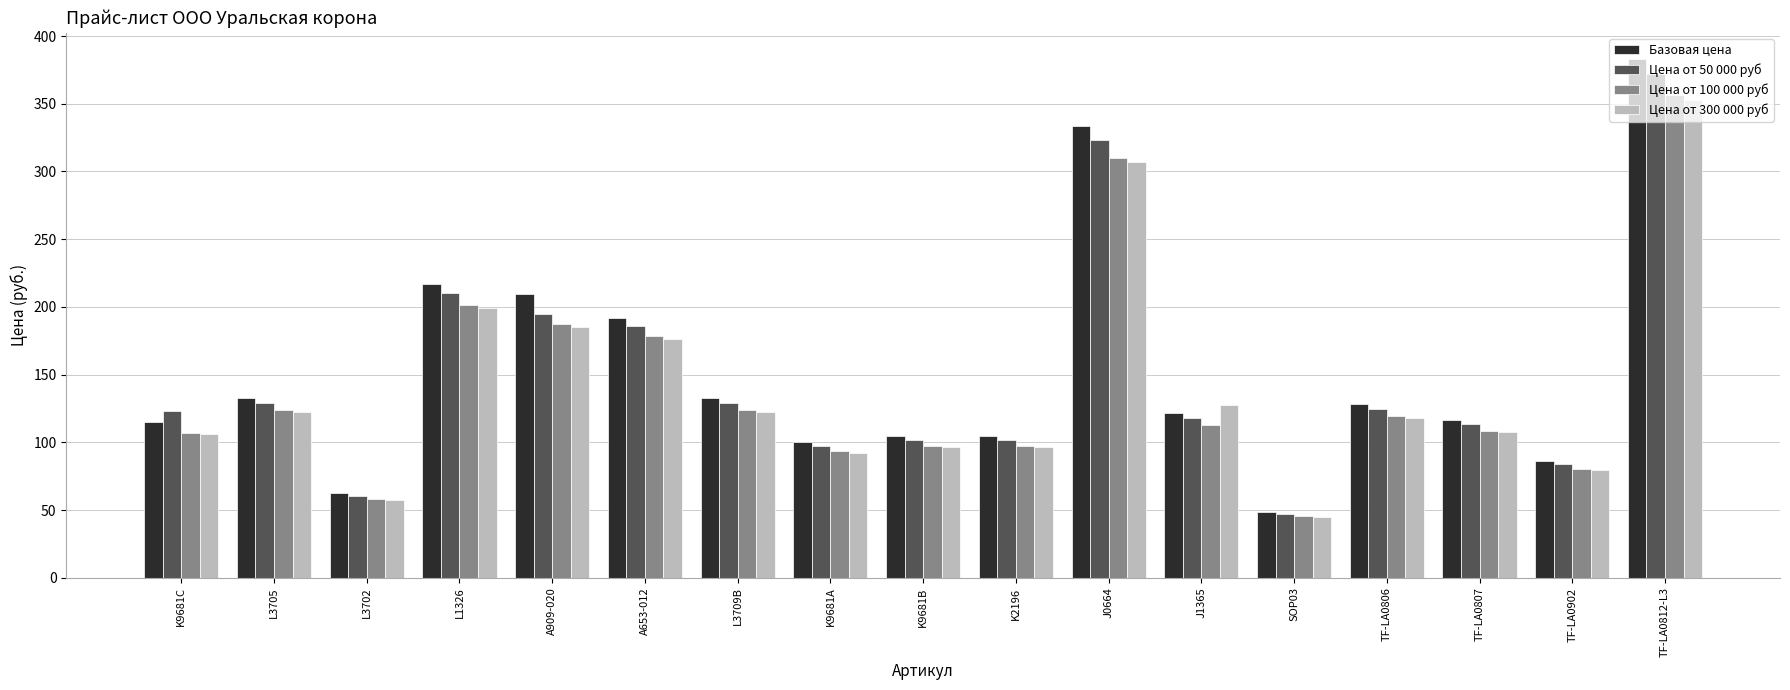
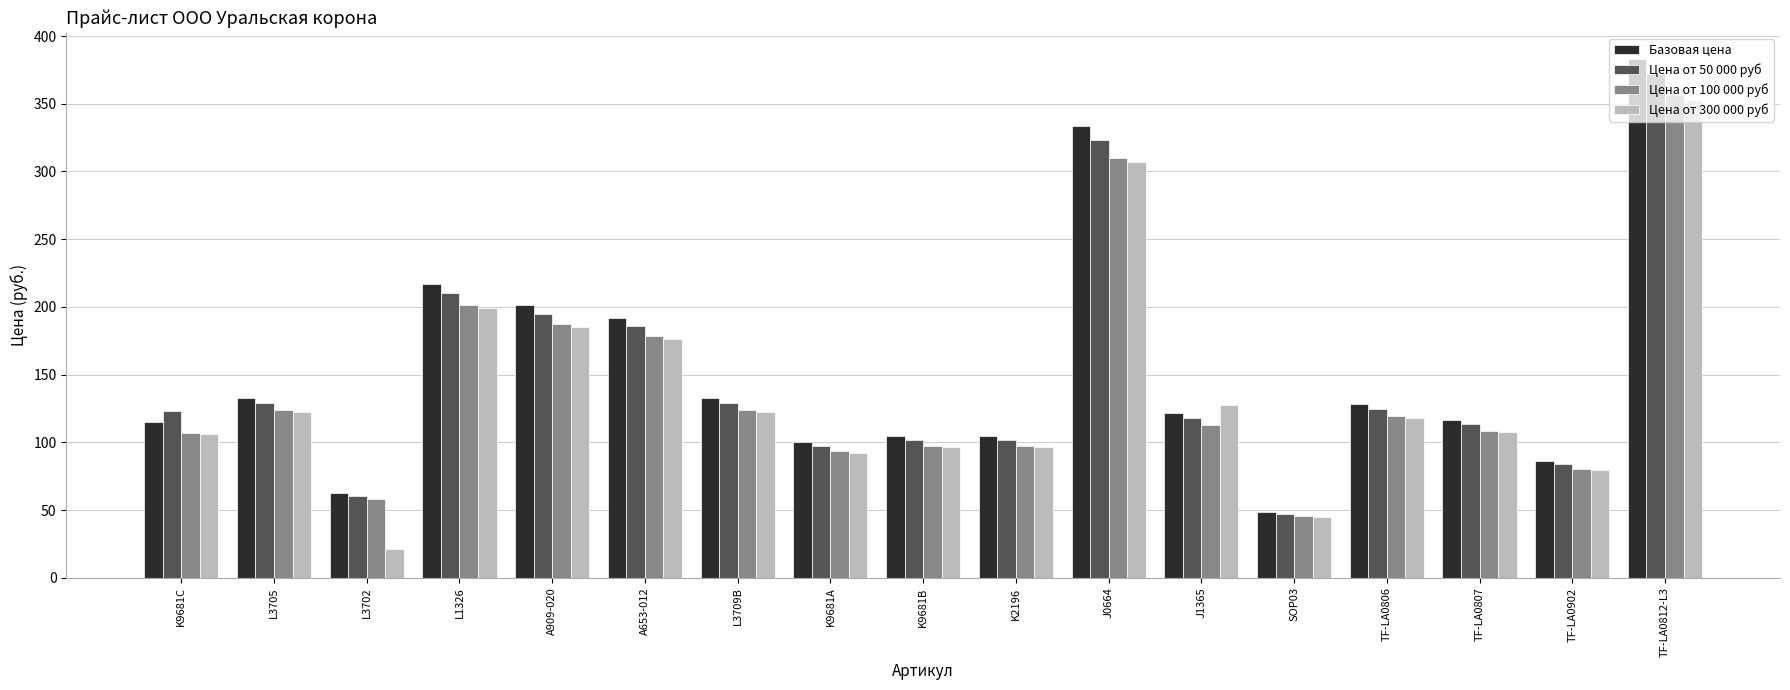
  {
    "Базовая цена": {
      "K9681C": 115,
      "L3705": 133,
      "L3702": 62,
      "L1326": 217,
-     "A909-020": 210,
+     "A909-020": 201,
      "A653-012": 192,
      "L3709B": 133,
      "K9681A": 100,
      "K9681B": 105,
      "K2196": 105,
      "J0664": 333,
      "J1365": 121,
      "SOP03": 49,
      "TF-LA0806": 128,
      "TF-LA0807": 117,
      "TF-LA0902": 86
    },
    "Цена от 50 000 руб": {
      "K9681C": 123,
      "L3705": 129,
      "L3702": 60,
      "L1326": 210,
      "A909-020": 195,
      "A653-012": 186,
      "L3709B": 129,
      "K9681A": 97,
      "K9681B": 102,
      "K2196": 102,
      "J0664": 323,
      "J1365": 118,
      "SOP03": 47,
      "TF-LA0806": 124,
      "TF-LA0807": 113,
      "TF-LA0902": 84
    },
    "Цена от 100 000 руб": {
      "K9681C": 107,
      "L3705": 124,
      "L3702": 58,
      "L1326": 202,
      "A909-020": 187,
      "A653-012": 178,
      "L3709B": 124,
      "K9681A": 93,
      "K9681B": 98,
      "K2196": 98,
      "J0664": 310,
      "J1365": 113,
      "SOP03": 45,
      "TF-LA0806": 119,
      "TF-LA0807": 109,
      "TF-LA0902": 80
    },
    "Цена от 300 000 руб": {
      "K9681C": 106,
      "L3705": 122,
-     "L3702": 57,
+     "L3702": 21,
      "L1326": 200,
      "A909-020": 185,
      "A653-012": 176,
      "L3709B": 122,
      "K9681A": 92,
      "K9681B": 97,
      "K2196": 97,
      "J0664": 307,
      "J1365": 127,
      "SOP03": 45,
      "TF-LA0806": 118,
      "TF-LA0807": 107,
      "TF-LA0902": 79
    }
  }
